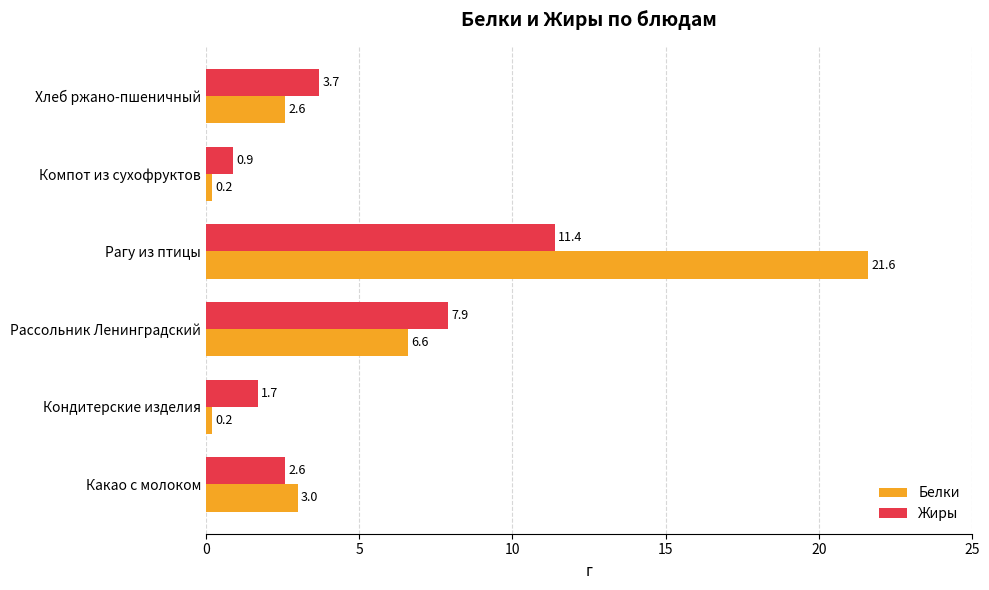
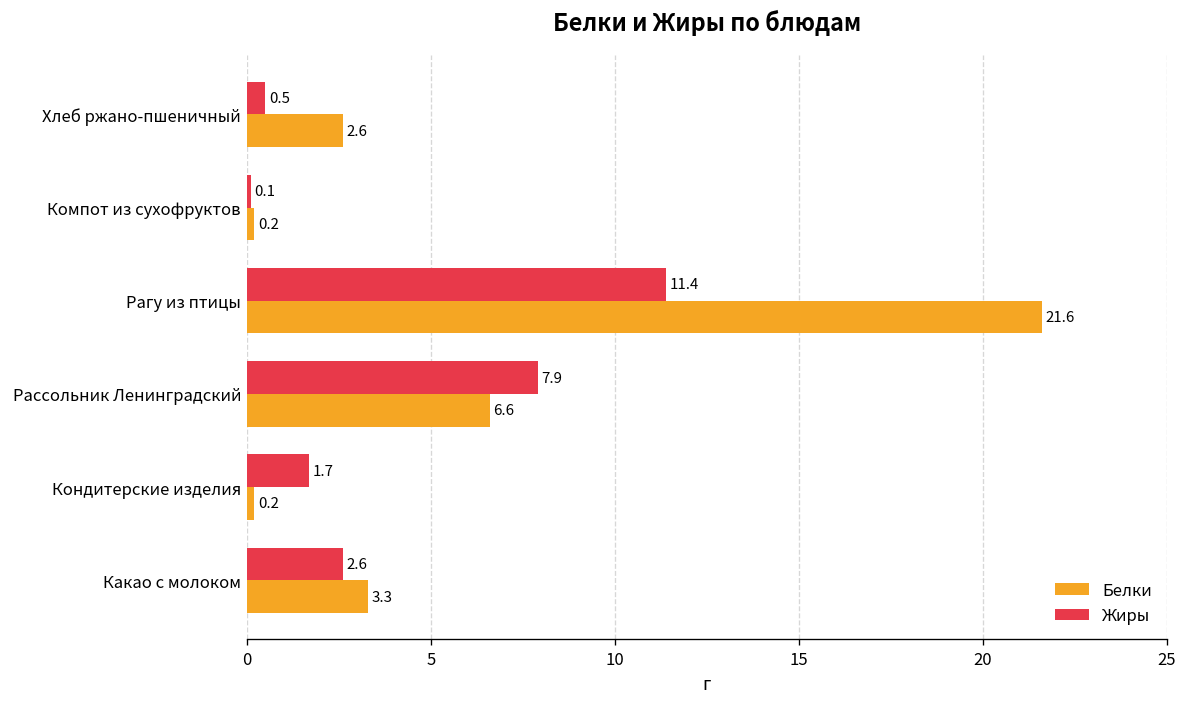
  {
    "Белки": {
      "Хлеб ржано-пшеничный": 2.6,
      "Компот из сухофруктов": 0.2,
      "Рагу из птицы": 21.6,
      "Рассольник Ленинградский": 6.6,
      "Кондитерские изделия": 0.2,
-     "Какао с молоком": 3.0
+     "Какао с молоком": 3.3
    },
    "Жиры": {
-     "Хлеб ржано-пшеничный": 3.7,
-     "Компот из сухофруктов": 0.9,
+     "Хлеб ржано-пшеничный": 0.5,
+     "Компот из сухофруктов": 0.1,
      "Рагу из птицы": 11.4,
      "Рассольник Ленинградский": 7.9,
      "Кондитерские изделия": 1.7,
      "Какао с молоком": 2.6
    }
  }
